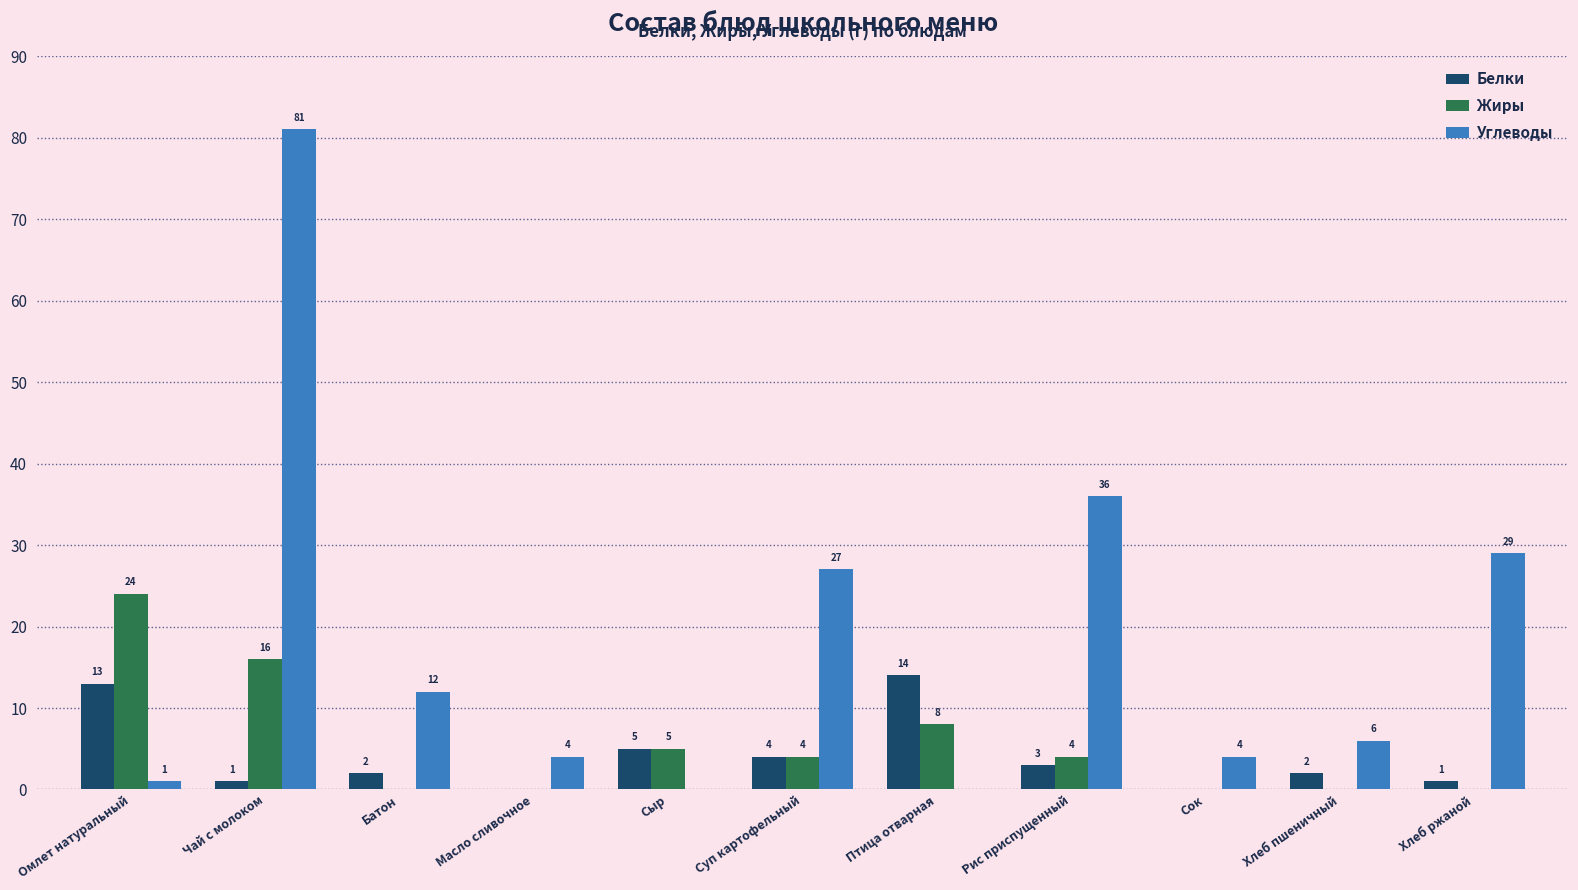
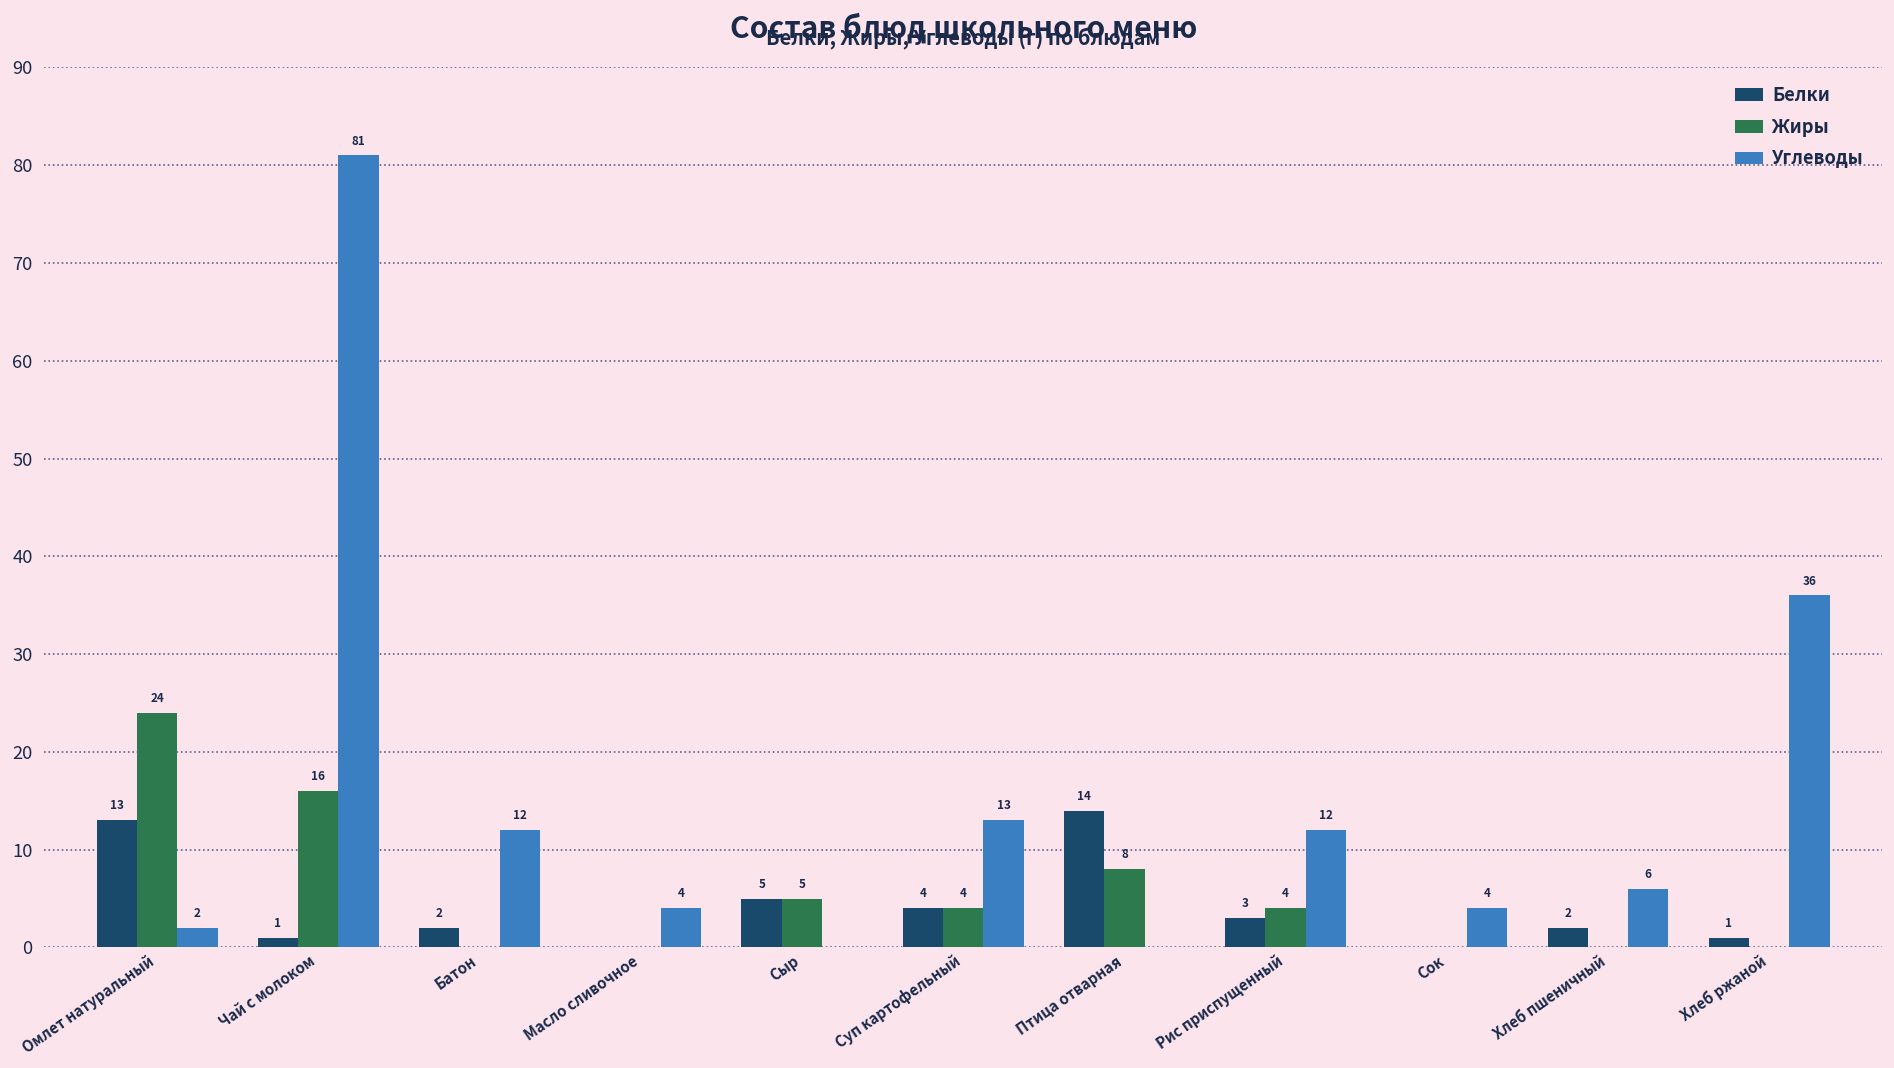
  {
    "Углеводы": {
-     "Омлет натуральный": 1,
+     "Омлет натуральный": 2,
      "Чай с молоком": 81,
      "Батон": 12,
      "Масло сливочное": 4,
-     "Суп картофельный": 27,
-     "Рис приспущенный": 36,
+     "Суп картофельный": 13,
+     "Рис приспущенный": 12,
      "Сок": 4,
      "Хлеб пшеничный": 6,
-     "Хлеб ржаной": 29
+     "Хлеб ржаной": 36
    }
  }
